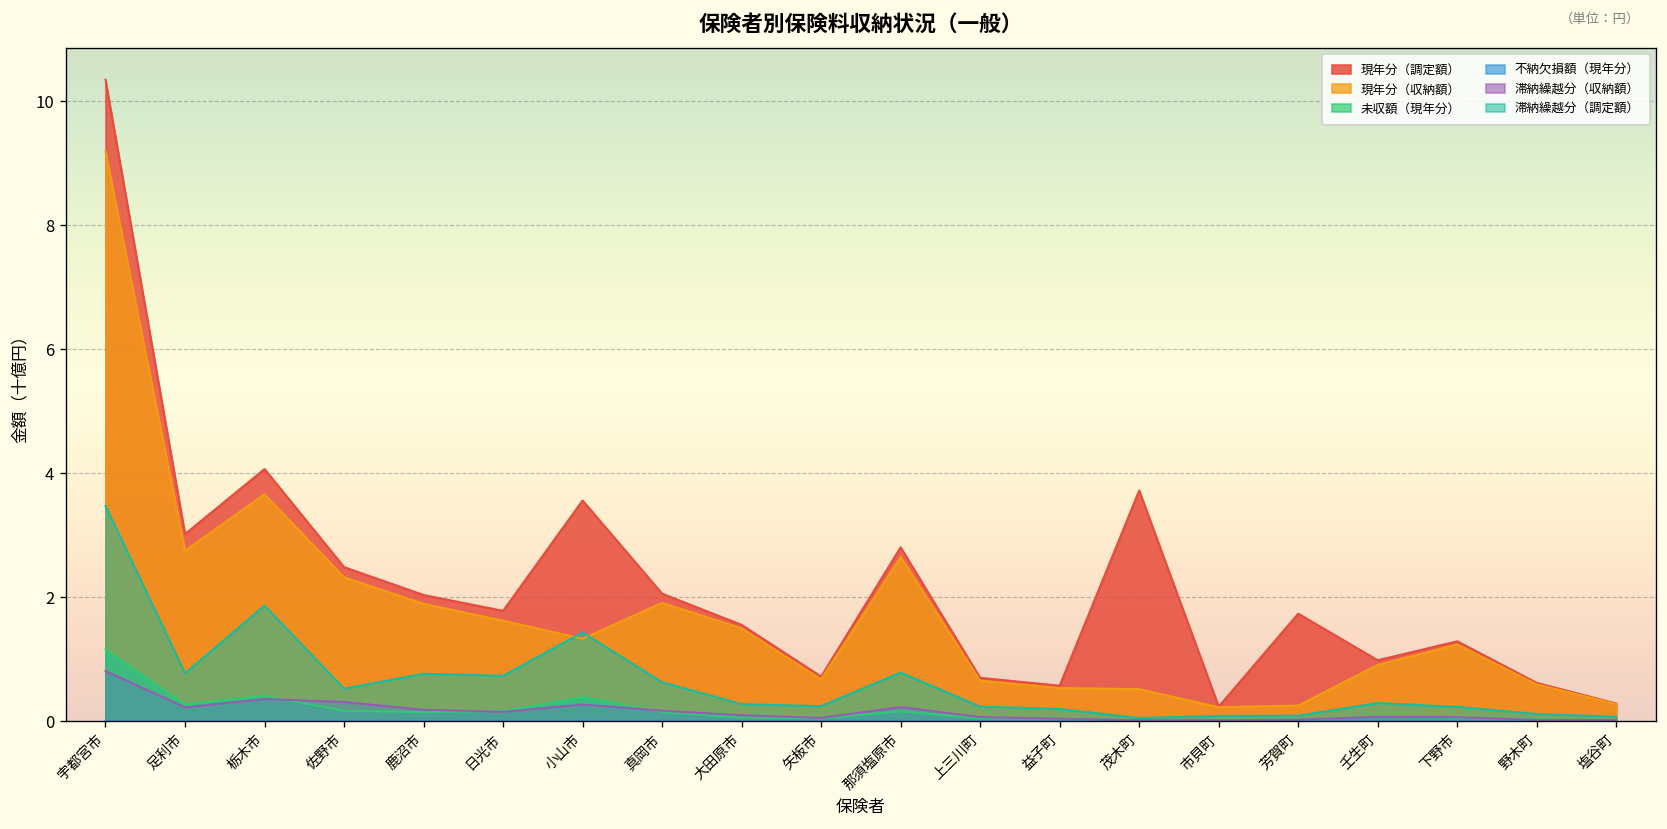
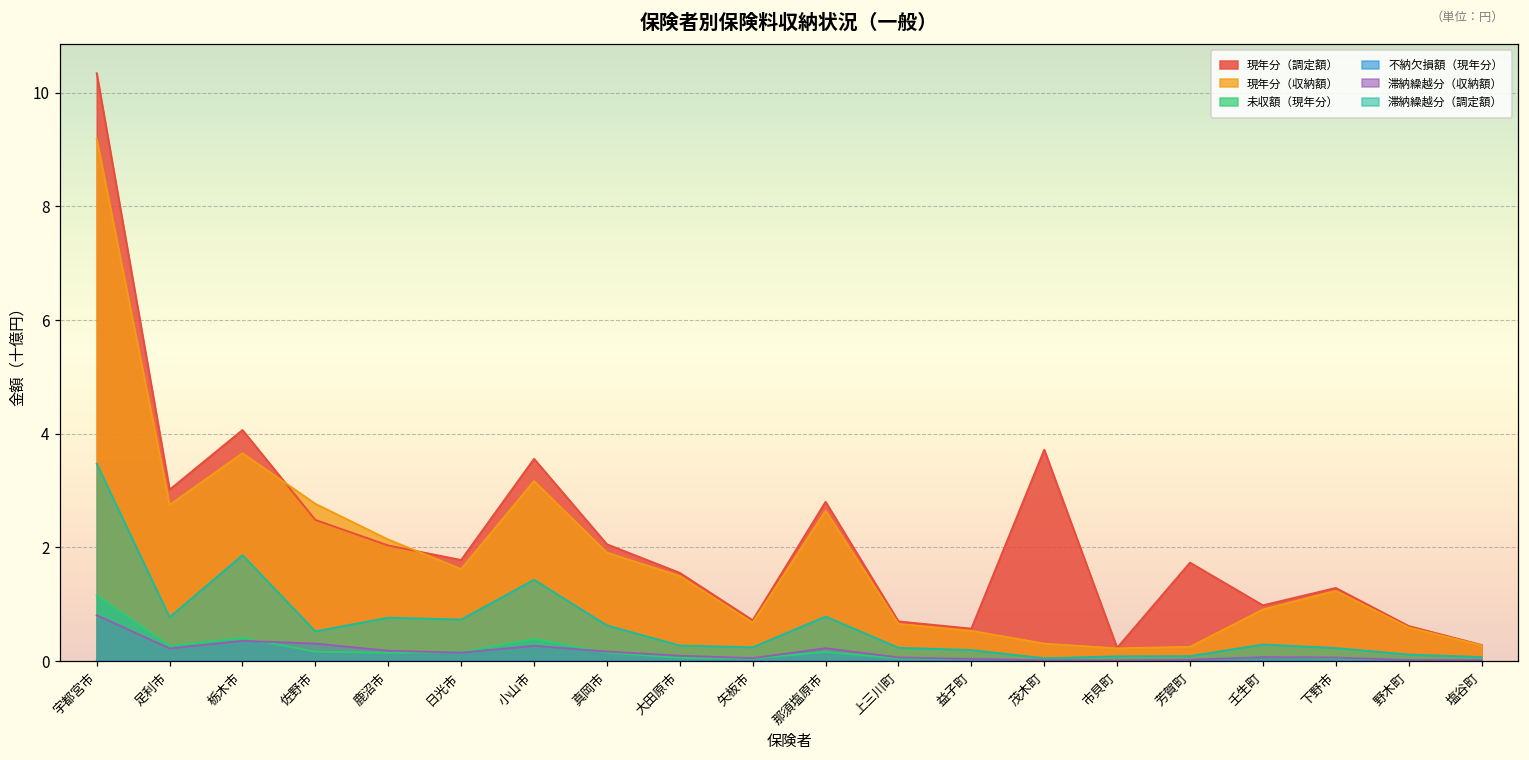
  {
    "現年分（調定額）": {
      "宇都宮市": 10.3,
      "足利市": 3.0,
      "栃木市": 4.1,
      "佐野市": 2.5,
      "鹿沼市": 2.0,
      "日光市": 1.8,
      "小山市": 3.6,
      "真岡市": 2.1,
      "大田原市": 1.6,
      "那須塩原市": 2.8,
      "茂木町": 3.7,
      "芳賀町": 1.7,
      "壬生町": 1.0,
      "下野市": 1.3
    },
    "現年分（収納額）": {
      "宇都宮市": 9.2,
      "足利市": 2.7,
      "栃木市": 3.7,
-     "佐野市": 2.3,
-     "鹿沼市": 1.9,
+     "佐野市": 2.8,
+     "鹿沼市": 2.1,
      "日光市": 1.6,
-     "小山市": 1.3,
+     "小山市": 3.2,
      "真岡市": 1.9,
      "大田原市": 1.5,
      "那須塩原市": 2.6,
-     "茂木町": 0.5,
+     "茂木町": 0.3,
      "芳賀町": 0.3,
      "壬生町": 0.9,
      "下野市": 1.2
    },
    "不納欠損額（現年分）": {
      "宇都宮市": 0.0,
      "足利市": 0.0,
      "栃木市": 0.0,
      "佐野市": 0.0,
      "鹿沼市": 0.0,
      "日光市": 0.0,
      "小山市": 0.0,
      "真岡市": 0.0,
      "大田原市": 0.0,
      "那須塩原市": 0.0,
      "壬生町": 0.0,
      "下野市": 0.0
    },
    "滞納繰越分（収納額）": {
      "宇都宮市": 0.8,
      "栃木市": 0.4,
      "佐野市": 0.3,
      "小山市": 0.3,
      "那須塩原市": 0.2
    }
  }
